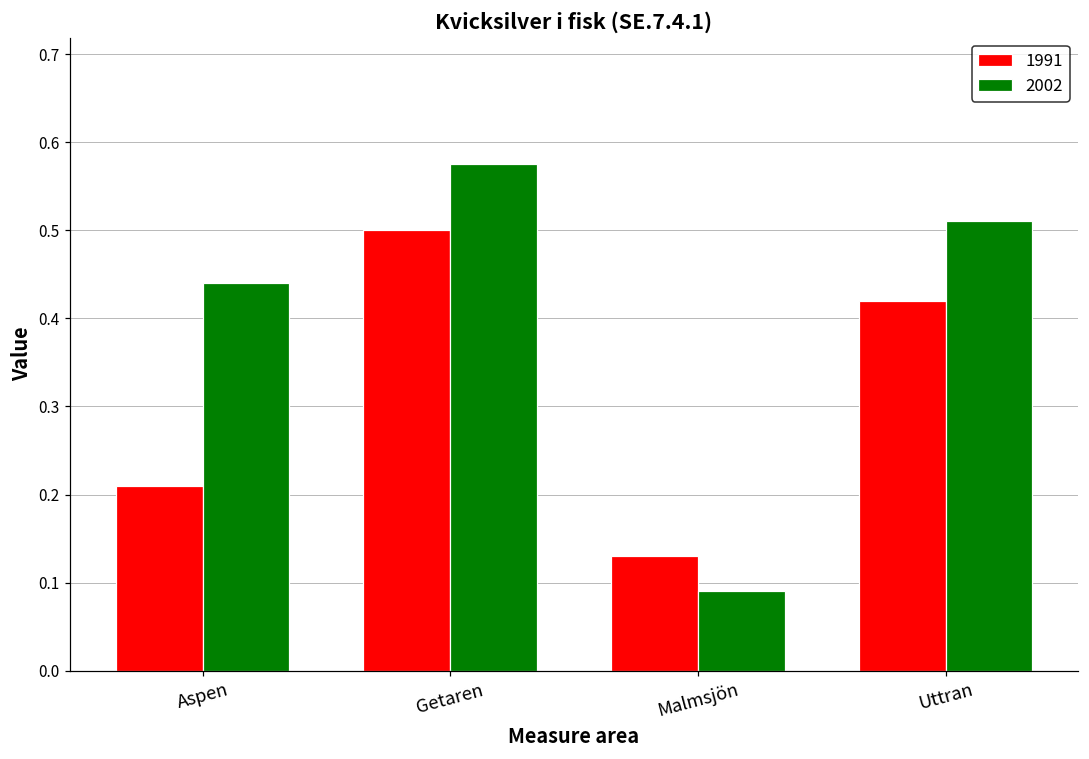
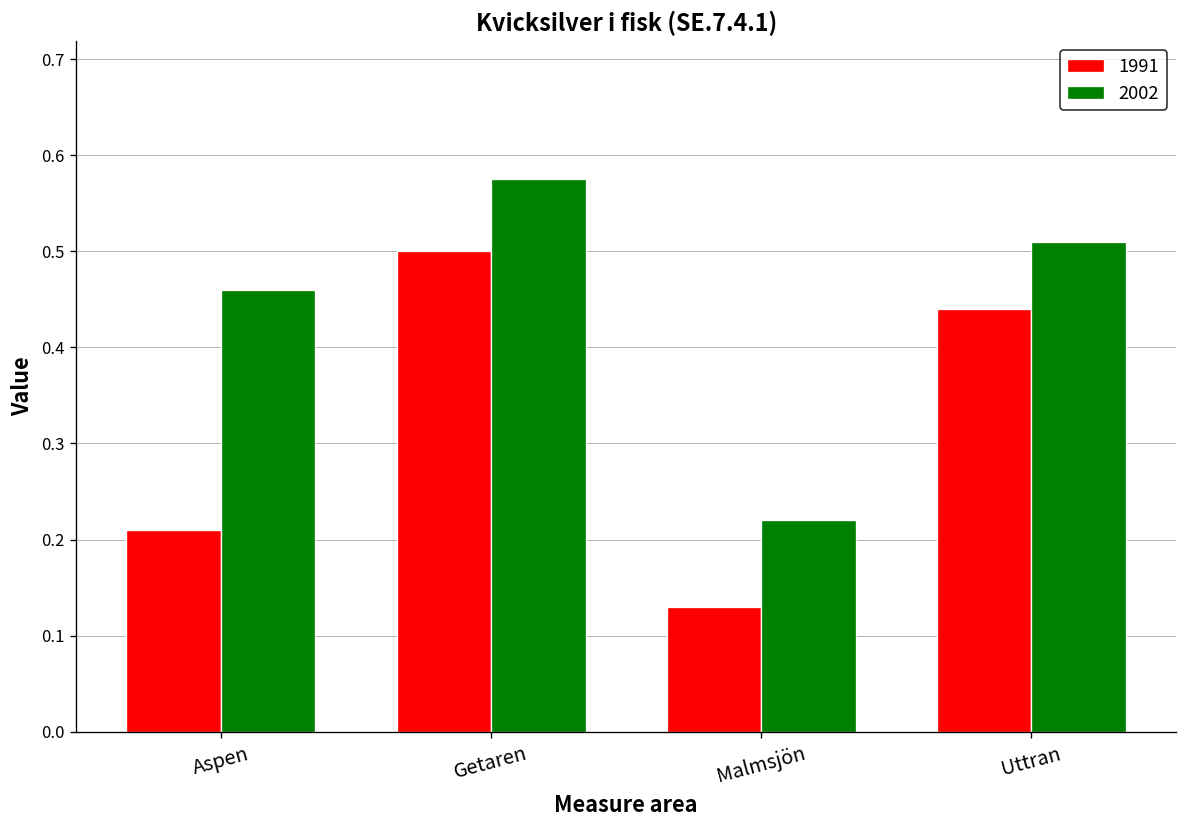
  {
    "1991": {
      "Aspen": 0.21,
      "Getaren": 0.50,
      "Malmsjön": 0.13,
-     "Uttran": 0.42
+     "Uttran": 0.44
    },
    "2002": {
-     "Aspen": 0.44,
+     "Aspen": 0.46,
      "Getaren": 0.58,
-     "Malmsjön": 0.09,
+     "Malmsjön": 0.22,
      "Uttran": 0.51
    }
  }
